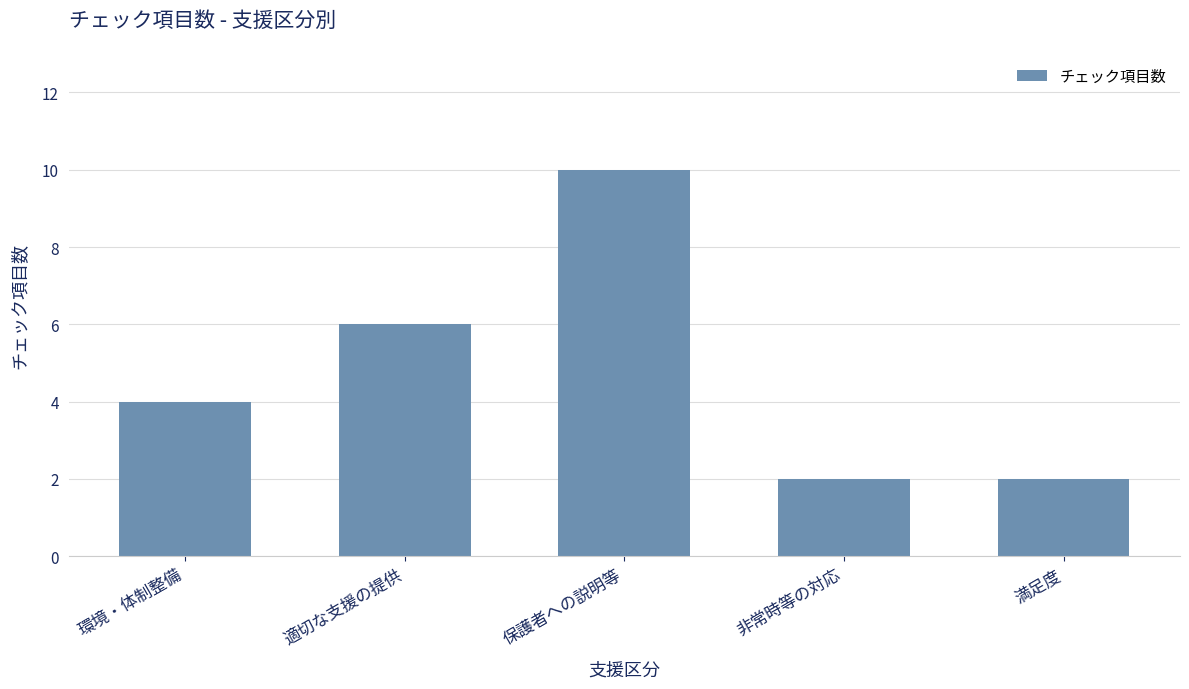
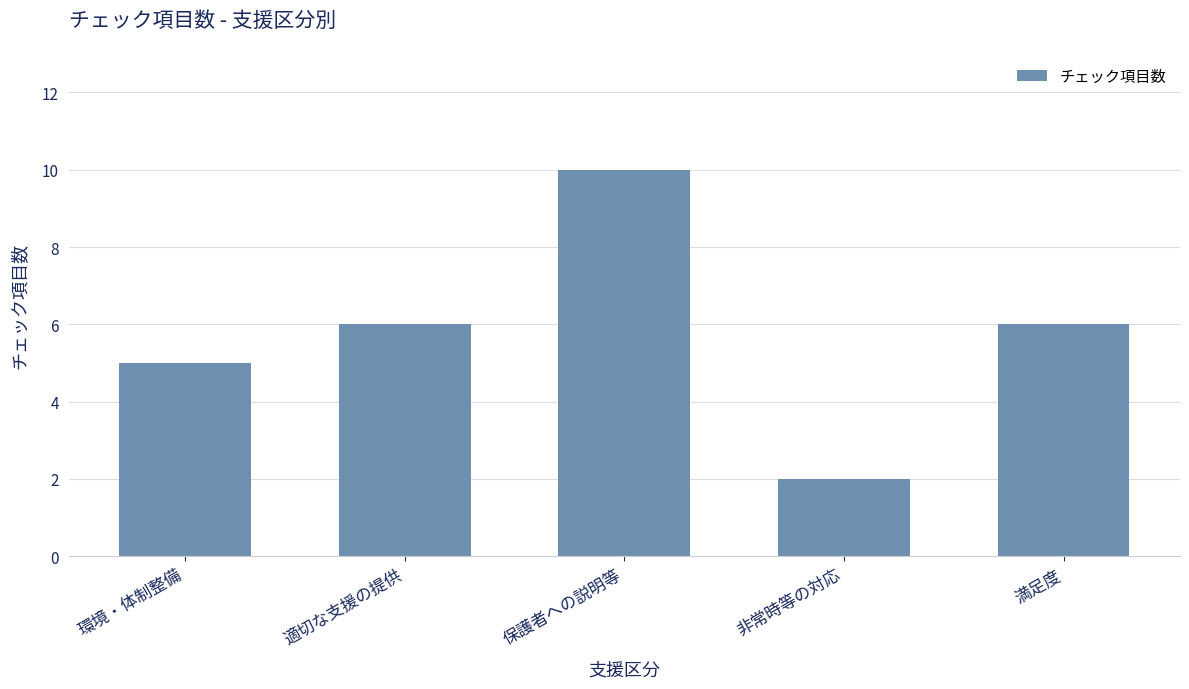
  {
-   "環境・体制整備": 4,
+   "環境・体制整備": 5,
    "適切な支援の提供": 6,
    "保護者への説明等": 10,
    "非常時等の対応": 2,
-   "満足度": 2
+   "満足度": 6
  }
